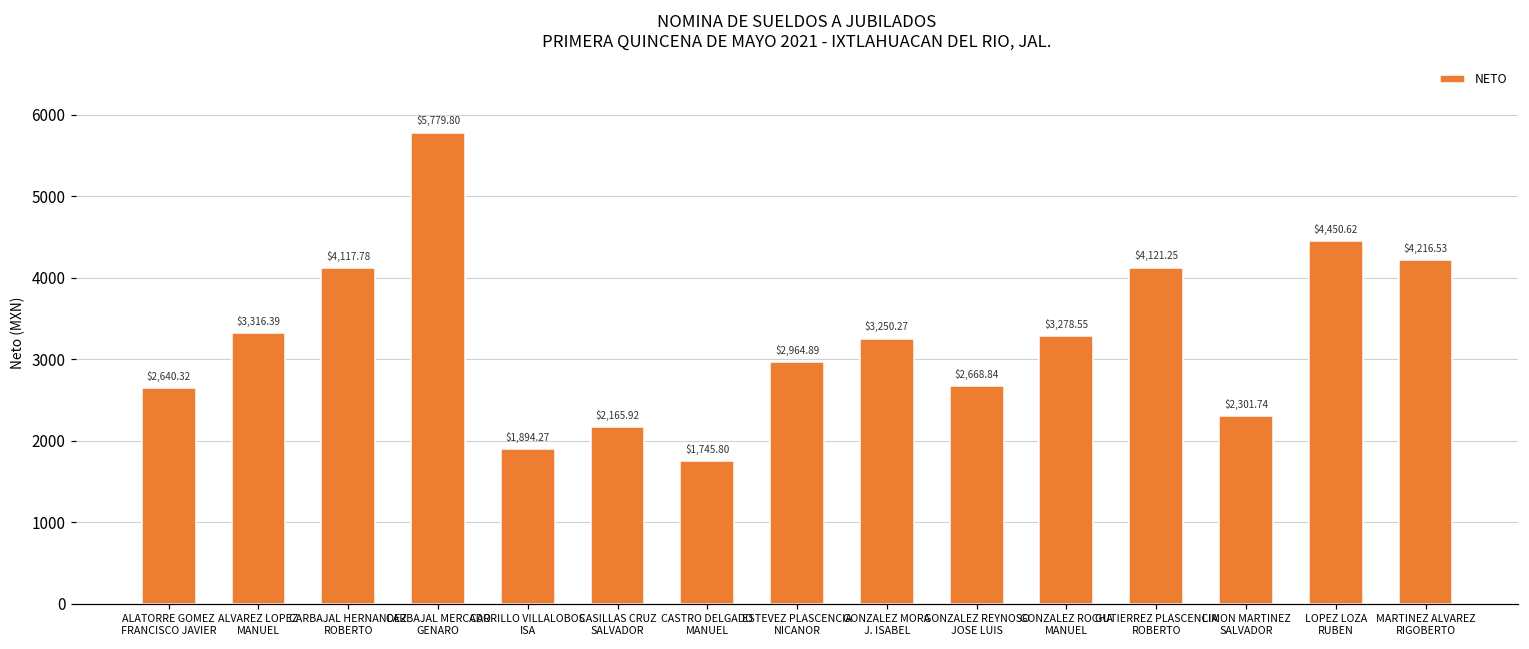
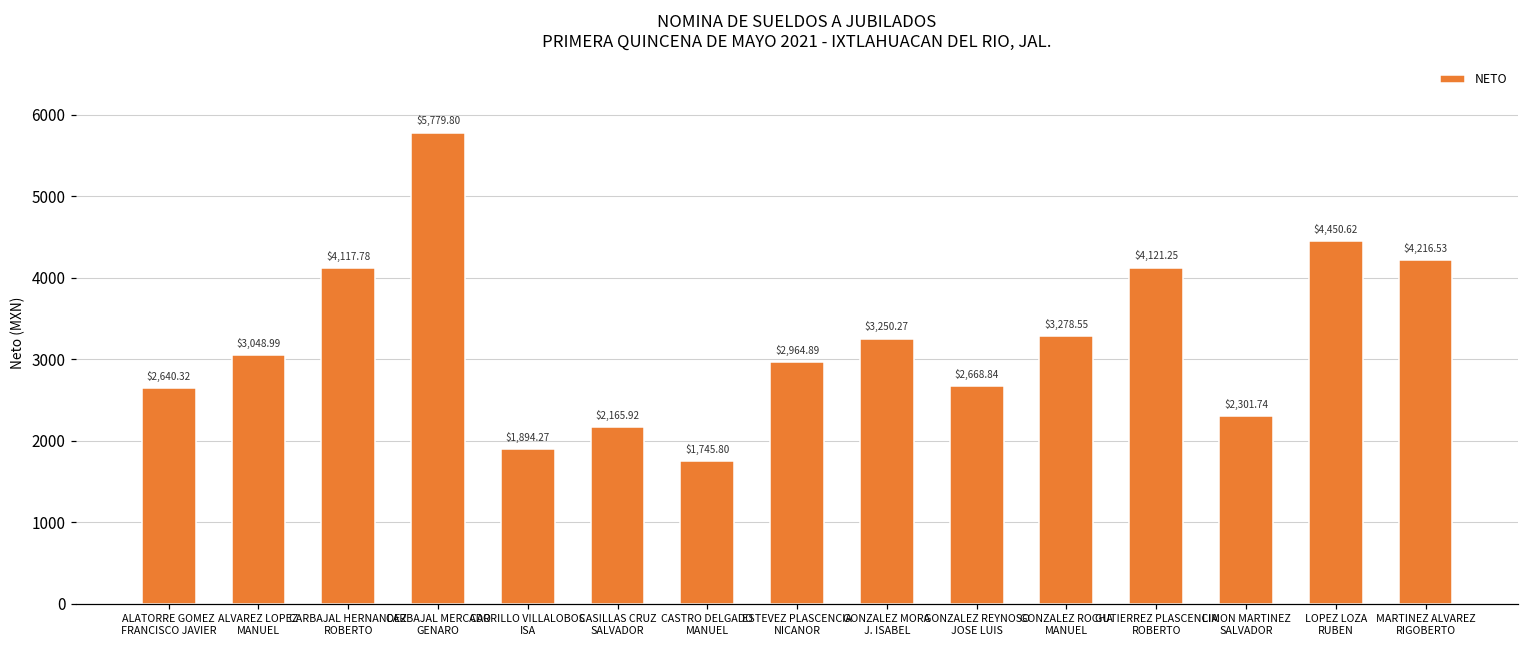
  {
    "ALATORRE GOMEZ FRANCISCO JAVIER": "$2,640.32",
-   "ALVAREZ LOPEZ MANUEL": "$3,316.39",
+   "ALVAREZ LOPEZ MANUEL": "$3,048.99",
    "CASILLAS CRUZ SALVADOR": "$2,165.92",
    "CASTRO DELGADO MANUEL": "$1,745.80",
    "ESTEVEZ PLASCENCIA NICANOR": "$2,964.89",
    "GONZALEZ MORA J. ISABEL": "$3,250.27",
    "GONZALEZ REYNOSO JOSE LUIS": "$2,668.84",
    "GUTIERREZ PLASCENCIA ROBERTO": "$4,121.25",
    "LOPEZ LOZA RUBEN": "$4,450.62",
    "MARTINEZ ALVAREZ RIGOBERTO": "$4,216.53"
  }
